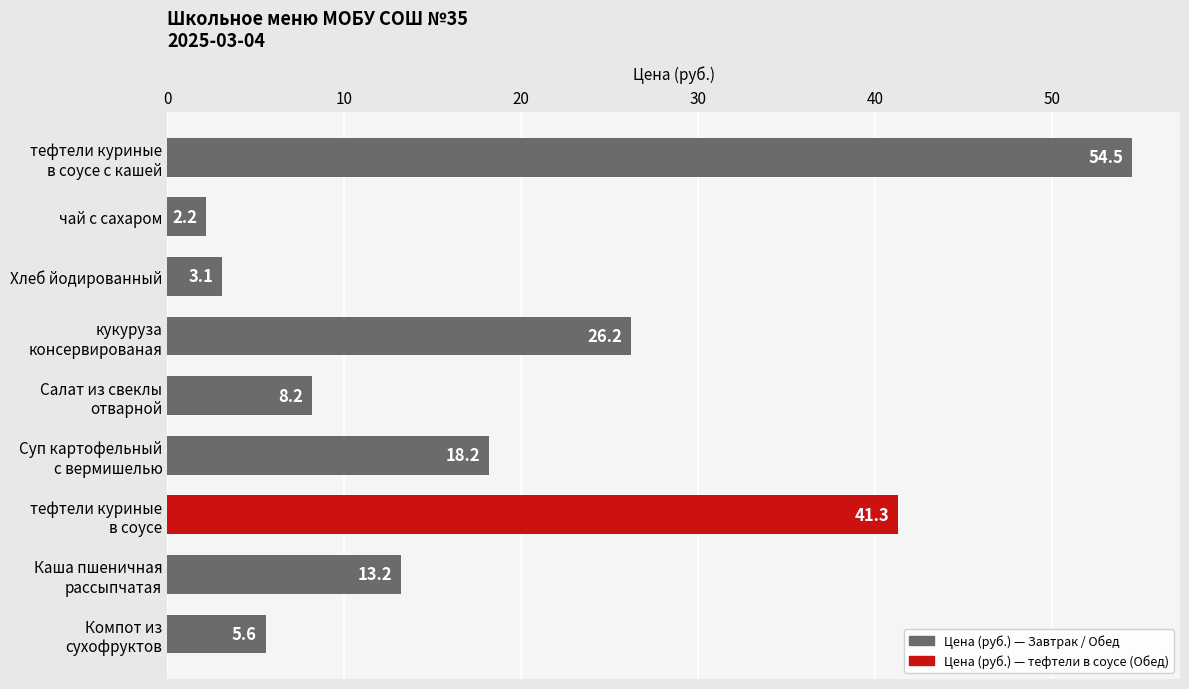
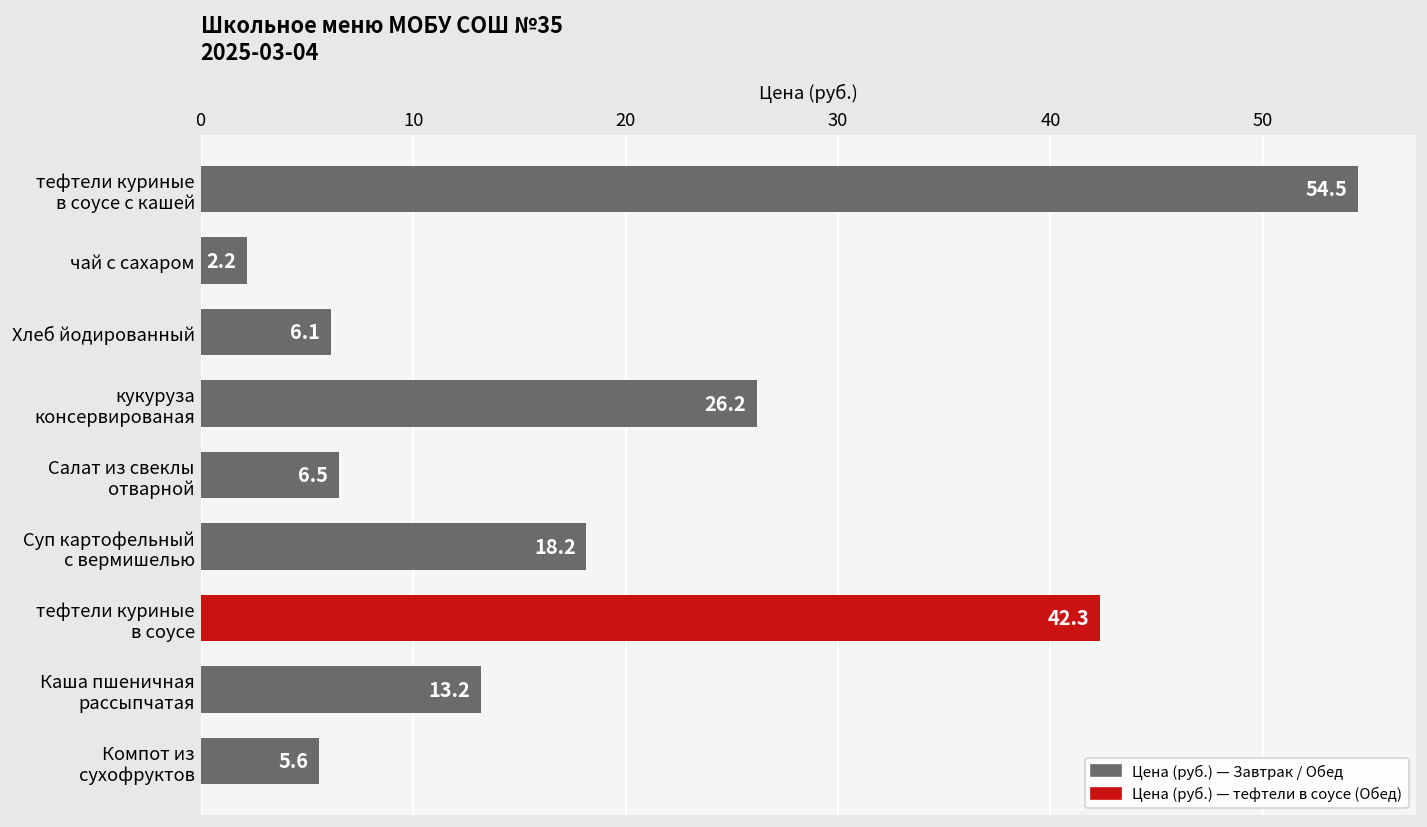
  {
    "тефтели куриные в соусе с кашей": 54.5,
    "чай с сахаром": 2.2,
-   "Хлеб йодированный": 3.1,
+   "Хлеб йодированный": 6.1,
    "кукуруза консервированая": 26.2,
-   "Салат из свеклы отварной": 8.2,
+   "Салат из свеклы отварной": 6.5,
    "Суп картофельный с вермишелью": 18.2,
-   "тефтели куриные в соусе": 41.3,
+   "тефтели куриные в соусе": 42.3,
    "Каша пшеничная рассыпчатая": 13.2,
    "Компот из сухофруктов": 5.6
  }
